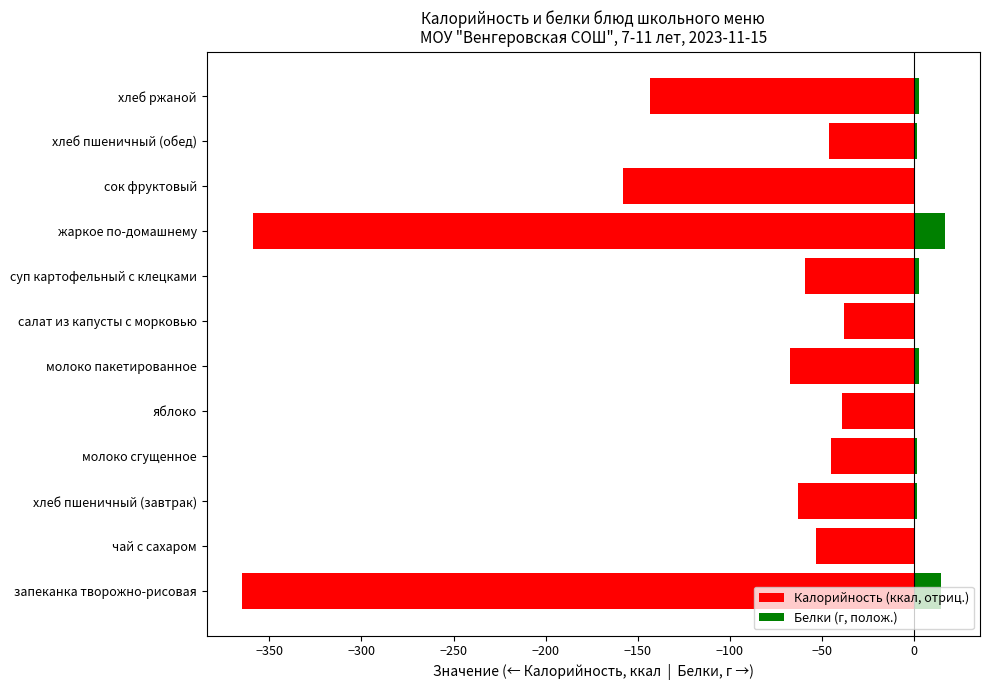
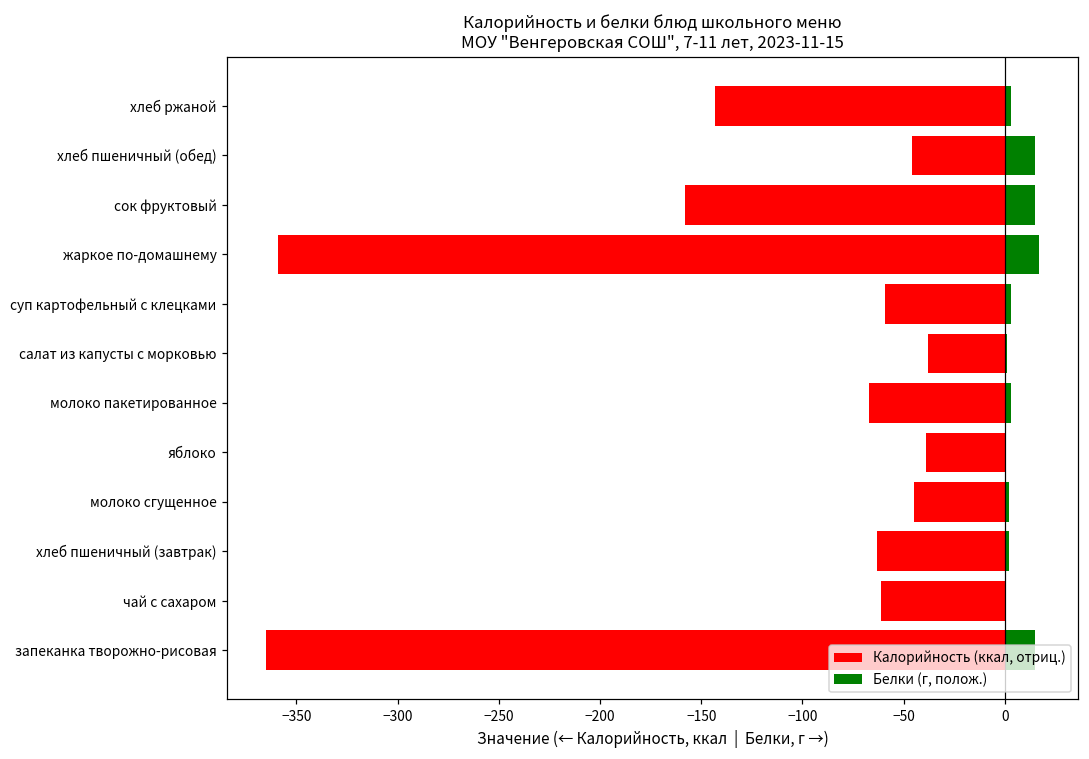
  {
    "Калорийность (ккал, отриц.)": {
      "хлеб ржаной": -143,
      "хлеб пшеничный (обед)": -46,
      "сок фруктовый": -158,
      "жаркое по-домашнему": -359,
      "суп картофельный с клецками": -59,
      "салат из капусты с морковью": -38,
      "молоко пакетированное": -67,
      "яблоко": -39,
      "молоко сгущенное": -45,
      "хлеб пшеничный (завтрак)": -63,
-     "чай с сахаром": -53,
+     "чай с сахаром": -61,
      "запеканка творожно-рисовая": -365
    },
    "Белки (г, полож.)": {
      "хлеб ржаной": 3,
-     "хлеб пшеничный (обед)": 2,
-     "сок фруктовый": 1,
+     "хлеб пшеничный (обед)": 15,
+     "сок фруктовый": 15,
      "жаркое по-домашнему": 17,
      "суп картофельный с клецками": 3,
      "молоко пакетированное": 3,
      "молоко сгущенное": 2,
      "хлеб пшеничный (завтрак)": 2
    }
  }
